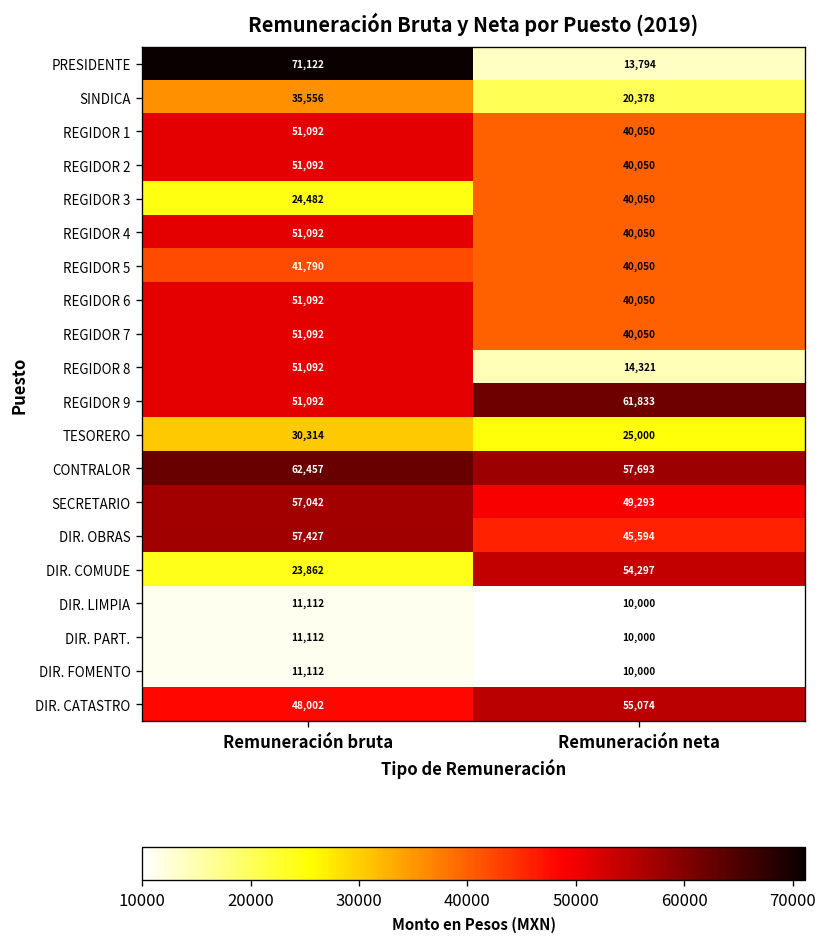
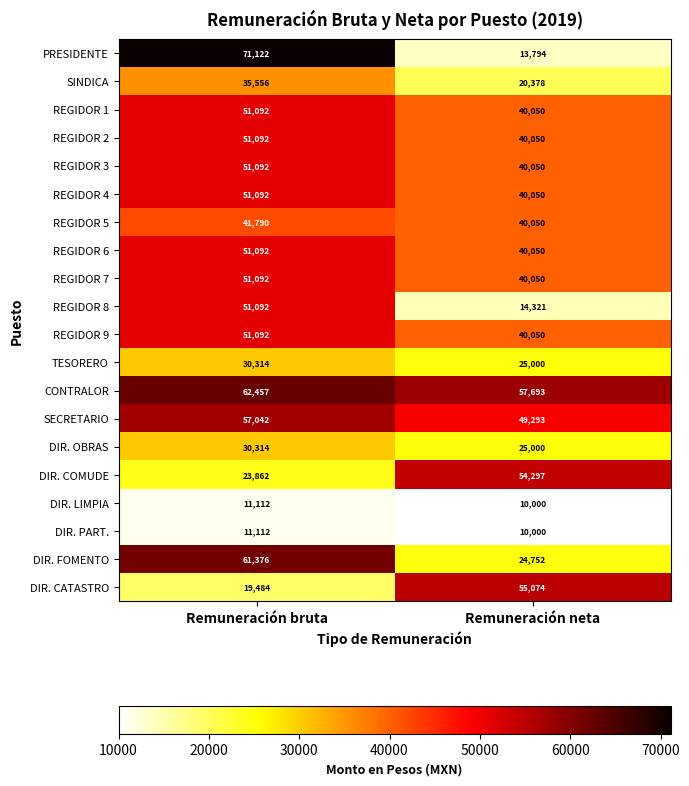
  {
    "PRESIDENTE": {
      "Remuneración bruta": "71,122",
      "Remuneración neta": "13,794"
    },
    "SINDICA": {
      "Remuneración bruta": "35,556",
      "Remuneración neta": "20,378"
    },
    "REGIDOR 1": {
      "Remuneración bruta": "51,092",
      "Remuneración neta": "40,050"
    },
    "REGIDOR 2": {
      "Remuneración bruta": "51,092",
      "Remuneración neta": "40,050"
    },
    "REGIDOR 3": {
-     "Remuneración bruta": "24,482",
+     "Remuneración bruta": "51,092",
      "Remuneración neta": "40,050"
    },
    "REGIDOR 4": {
      "Remuneración bruta": "51,092",
      "Remuneración neta": "40,050"
    },
    "REGIDOR 5": {
      "Remuneración bruta": "41,790",
      "Remuneración neta": "40,050"
    },
    "REGIDOR 6": {
      "Remuneración bruta": "51,092",
      "Remuneración neta": "40,050"
    },
    "REGIDOR 7": {
      "Remuneración bruta": "51,092",
      "Remuneración neta": "40,050"
    },
    "REGIDOR 8": {
      "Remuneración bruta": "51,092",
      "Remuneración neta": "14,321"
    },
    "REGIDOR 9": {
      "Remuneración bruta": "51,092",
-     "Remuneración neta": "61,833"
+     "Remuneración neta": "40,050"
    },
    "TESORERO": {
      "Remuneración bruta": "30,314",
      "Remuneración neta": "25,000"
    },
    "CONTRALOR": {
      "Remuneración bruta": "62,457",
      "Remuneración neta": "57,693"
    },
    "SECRETARIO": {
      "Remuneración bruta": "57,042",
      "Remuneración neta": "49,293"
    },
    "DIR. OBRAS": {
-     "Remuneración bruta": "57,427",
-     "Remuneración neta": "45,594"
+     "Remuneración bruta": "30,314",
+     "Remuneración neta": "25,000"
    },
    "DIR. COMUDE": {
      "Remuneración bruta": "23,862",
      "Remuneración neta": "54,297"
    },
    "DIR. LIMPIA": {
      "Remuneración bruta": "11,112",
      "Remuneración neta": "10,000"
    },
    "DIR. PART.": {
      "Remuneración bruta": "11,112",
      "Remuneración neta": "10,000"
    },
    "DIR. FOMENTO": {
-     "Remuneración bruta": "11,112",
-     "Remuneración neta": "10,000"
+     "Remuneración bruta": "61,376",
+     "Remuneración neta": "24,752"
    },
    "DIR. CATASTRO": {
-     "Remuneración bruta": "48,002",
+     "Remuneración bruta": "19,484",
      "Remuneración neta": "55,074"
    }
  }
